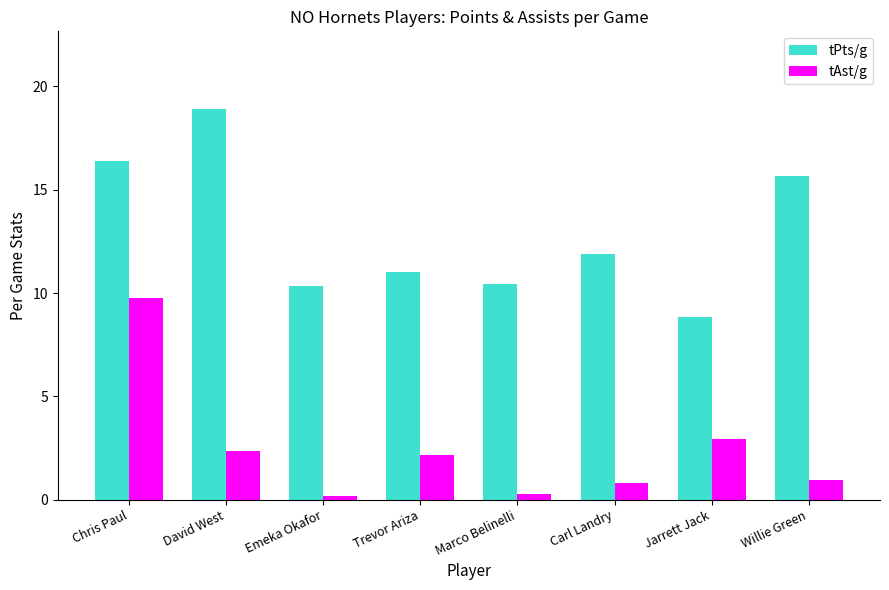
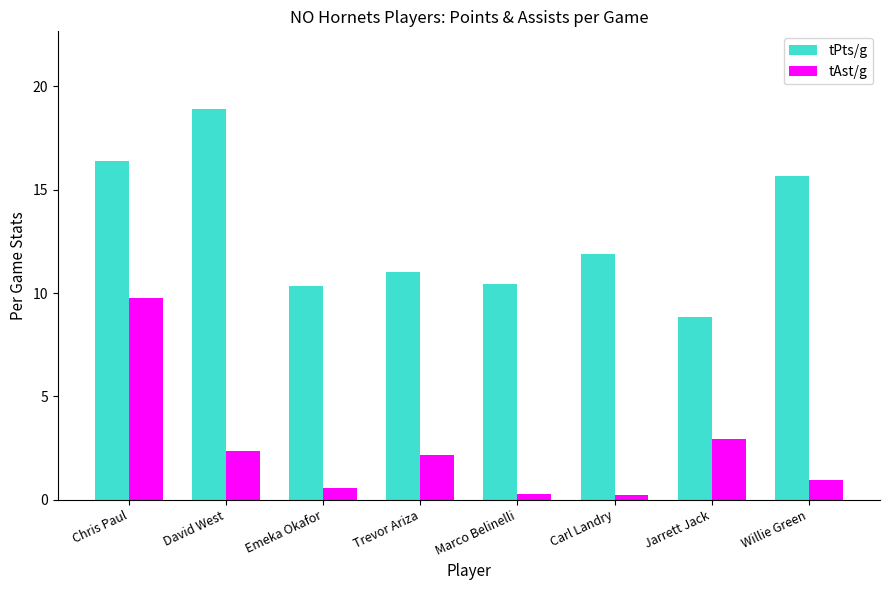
  {
    "tPts/g": {
      "Chris Paul": 16.4,
      "David West": 18.9,
      "Emeka Okafor": 10.4,
      "Trevor Ariza": 11.0,
      "Marco Belinelli": 10.5,
      "Carl Landry": 11.9,
      "Jarrett Jack": 8.9,
      "Willie Green": 15.7
    },
    "tAst/g": {
      "Chris Paul": 9.8,
      "David West": 2.3,
-     "Emeka Okafor": 0.2,
+     "Emeka Okafor": 0.6,
      "Trevor Ariza": 2.2,
      "Marco Belinelli": 0.3,
-     "Carl Landry": 0.8,
+     "Carl Landry": 0.2,
      "Jarrett Jack": 2.9,
      "Willie Green": 1.0
    }
  }
